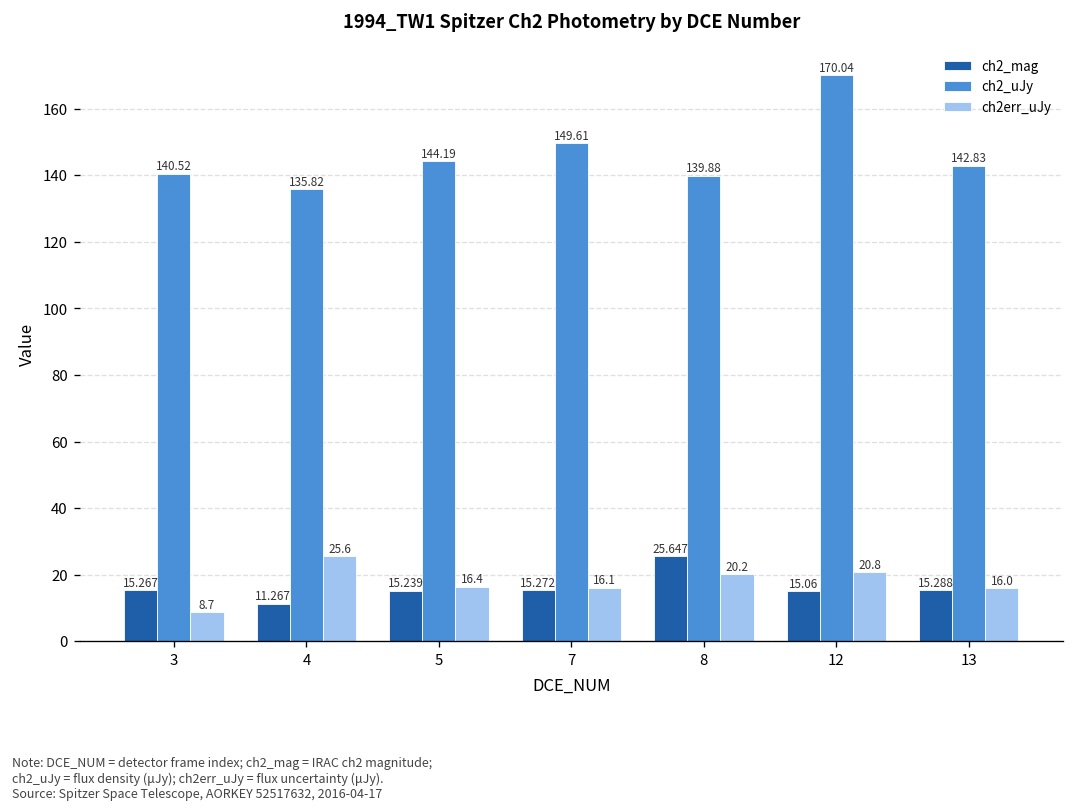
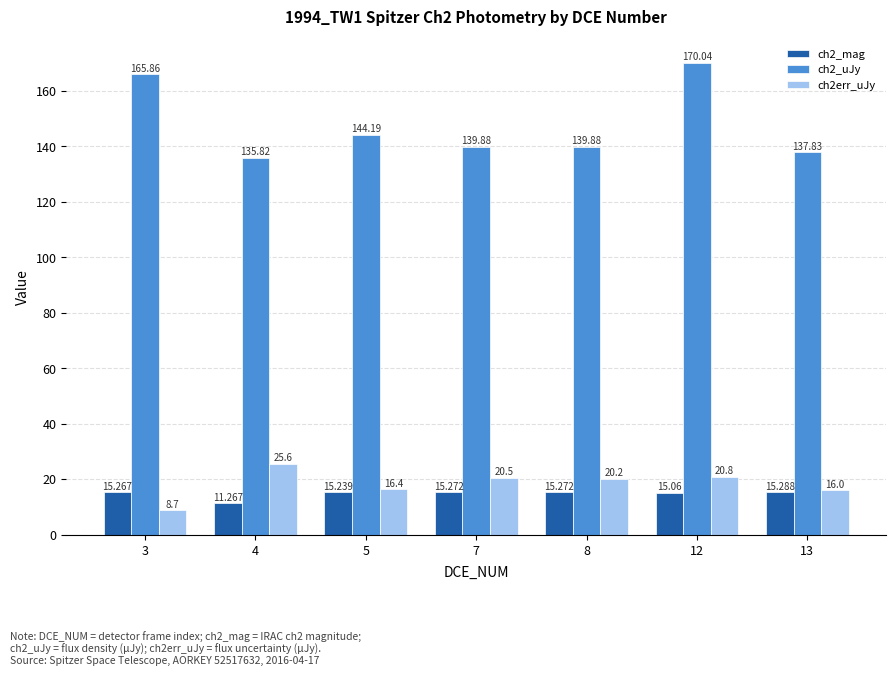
  {
    "ch2_mag": {
      "3": 15.267,
      "4": 11.267,
      "5": 15.239,
      "7": 15.272,
-     "8": 25.647,
+     "8": 15.272,
      "12": 15.06,
      "13": 15.288
    },
    "ch2_uJy": {
-     "3": 140.52,
+     "3": 165.86,
      "4": 135.82,
      "5": 144.19,
-     "7": 149.61,
+     "7": 139.88,
      "8": 139.88,
      "12": 170.04,
-     "13": 142.83
+     "13": 137.83
    },
    "ch2err_uJy": {
      "3": 8.7,
      "4": 25.6,
      "5": 16.4,
-     "7": 16.1,
+     "7": 20.5,
      "8": 20.2,
      "12": 20.8,
      "13": 16.0
    }
  }
